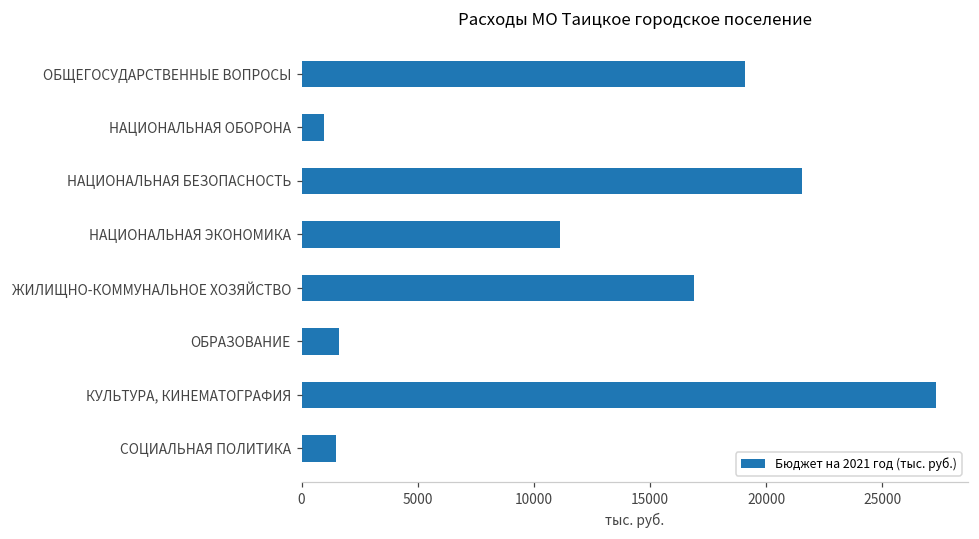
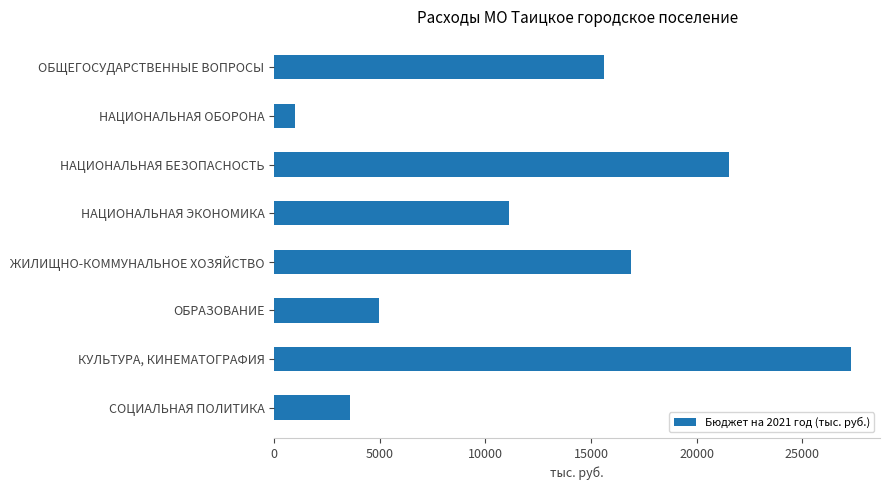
  {
-   "ОБЩЕГОСУДАРСТВЕННЫЕ ВОПРОСЫ": 19100,
+   "ОБЩЕГОСУДАРСТВЕННЫЕ ВОПРОСЫ": 15600,
    "НАЦИОНАЛЬНАЯ ОБОРОНА": 1000,
    "НАЦИОНАЛЬНАЯ БЕЗОПАСНОСТЬ": 21600,
    "НАЦИОНАЛЬНАЯ ЭКОНОМИКА": 11100,
    "ЖИЛИЩНО-КОММУНАЛЬНОЕ ХОЗЯЙСТВО": 16900,
-   "ОБРАЗОВАНИЕ": 1600,
+   "ОБРАЗОВАНИЕ": 5000,
    "КУЛЬТУРА, КИНЕМАТОГРАФИЯ": 27300,
-   "СОЦИАЛЬНАЯ ПОЛИТИКА": 1500
+   "СОЦИАЛЬНАЯ ПОЛИТИКА": 3600
  }
